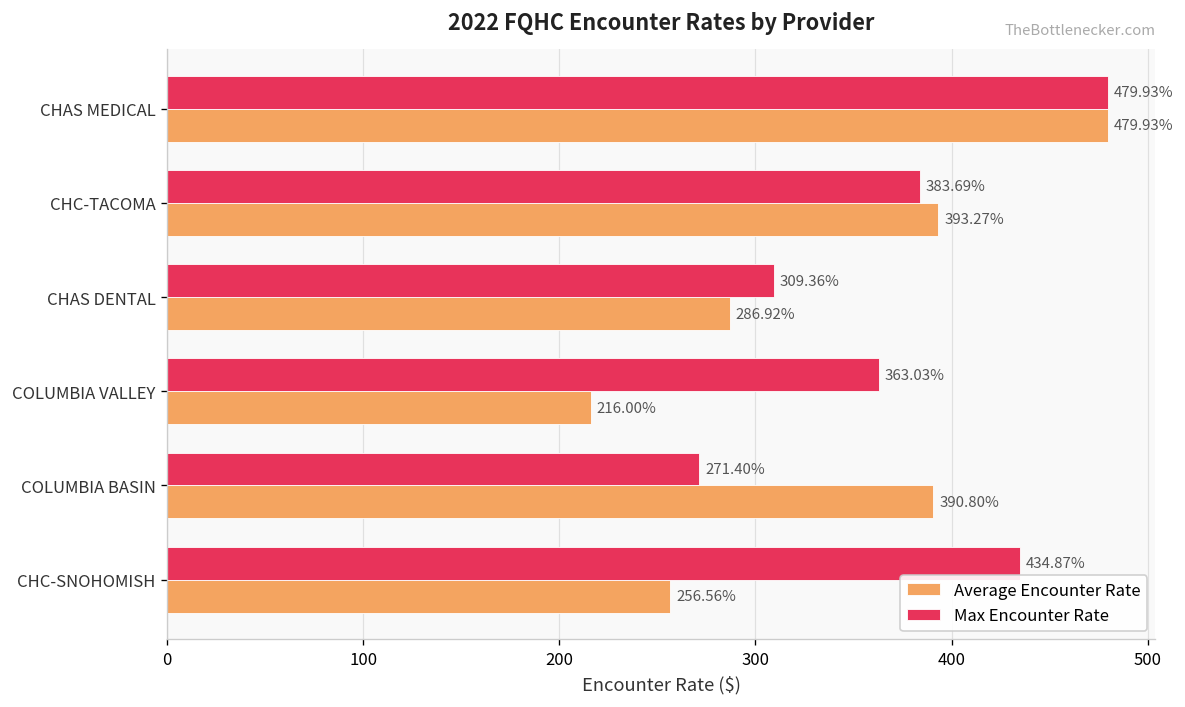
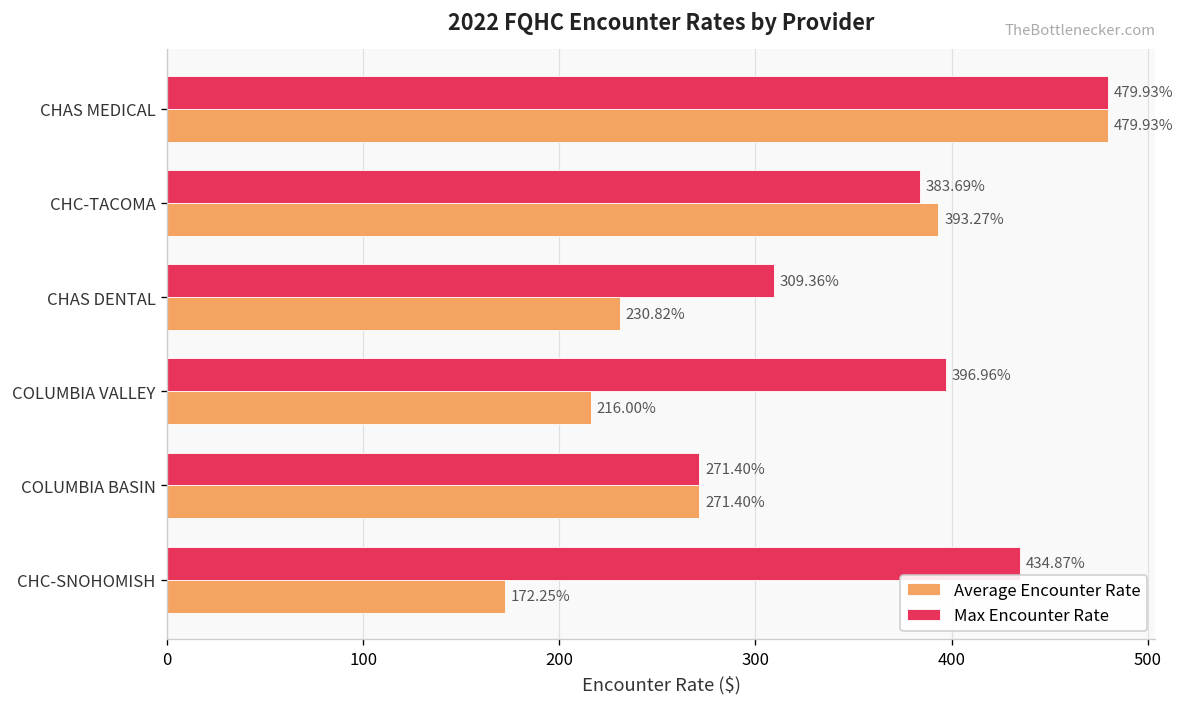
  {
    "Average Encounter Rate": {
      "CHAS MEDICAL": "479.93%",
      "CHC-TACOMA": "393.27%",
-     "CHAS DENTAL": "286.92%",
+     "CHAS DENTAL": "230.82%",
      "COLUMBIA VALLEY": "216.00%",
-     "COLUMBIA BASIN": "390.80%",
-     "CHC-SNOHOMISH": "256.56%"
+     "COLUMBIA BASIN": "271.40%",
+     "CHC-SNOHOMISH": "172.25%"
    },
    "Max Encounter Rate": {
      "CHAS MEDICAL": "479.93%",
      "CHC-TACOMA": "383.69%",
      "CHAS DENTAL": "309.36%",
-     "COLUMBIA VALLEY": "363.03%",
+     "COLUMBIA VALLEY": "396.96%",
      "COLUMBIA BASIN": "271.40%",
      "CHC-SNOHOMISH": "434.87%"
    }
  }
